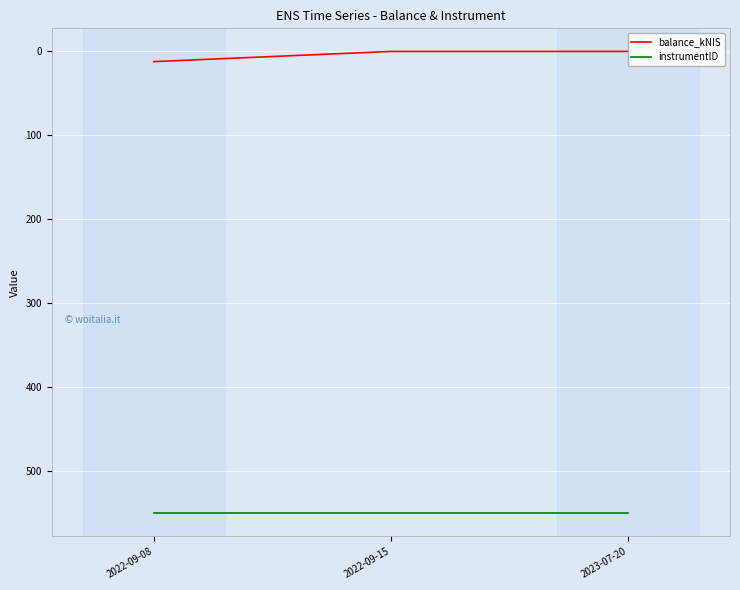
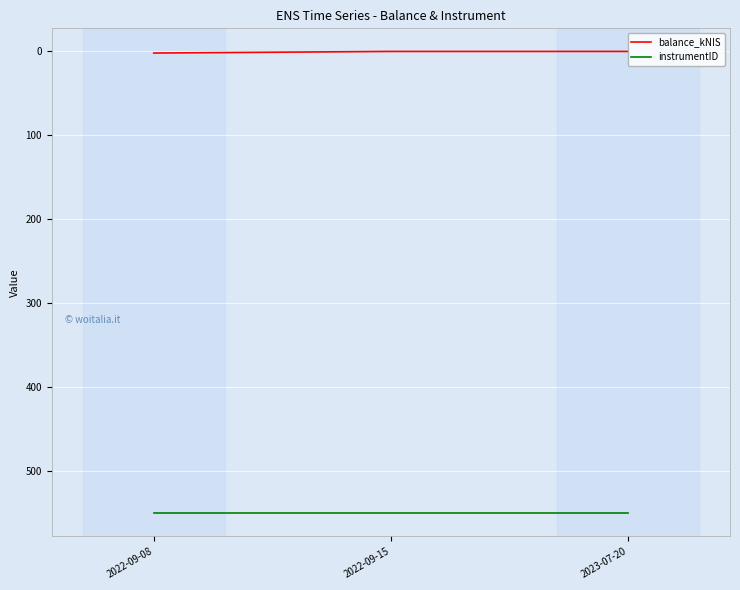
  {
    "balance_kNIS": {
-     "2022-09-08": 10,
+     "2022-09-08": 0,
      "2022-09-15": 0
    },
    "instrumentID": {
      "2022-09-08": 550,
      "2022-09-15": 550,
      "2023-07-20": 550
    }
  }
